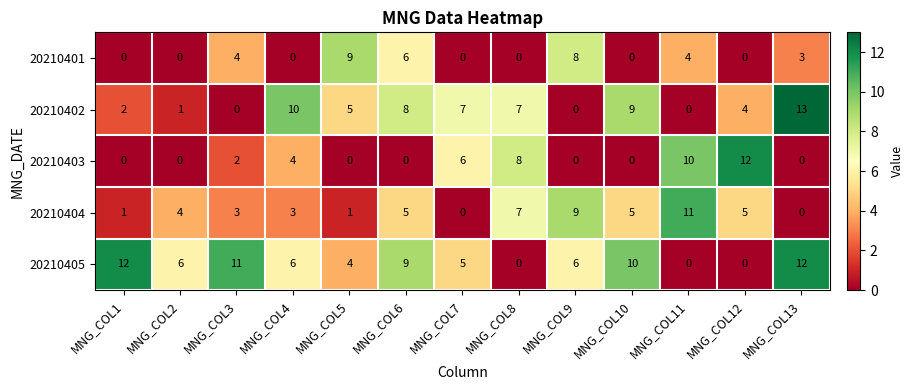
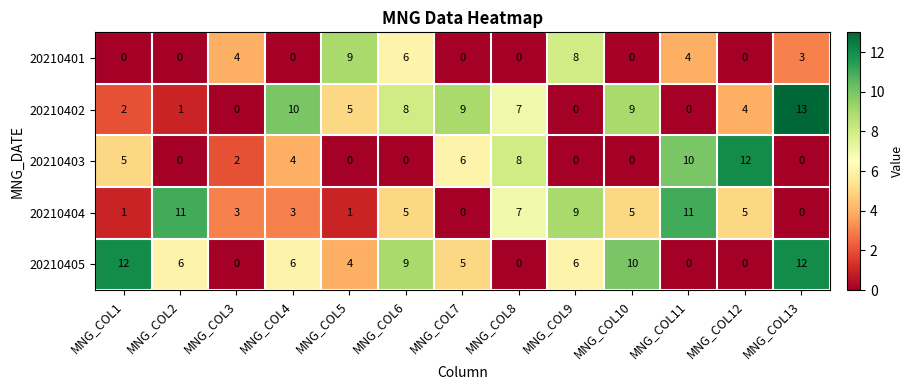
  {
    "20210401": {
      "MNG_COL1": 0,
      "MNG_COL2": 0,
      "MNG_COL3": 4,
      "MNG_COL4": 0,
      "MNG_COL5": 9,
      "MNG_COL6": 6,
      "MNG_COL7": 0,
      "MNG_COL8": 0,
      "MNG_COL9": 8,
      "MNG_COL10": 0,
      "MNG_COL11": 4,
      "MNG_COL12": 0,
      "MNG_COL13": 3
    },
    "20210402": {
      "MNG_COL1": 2,
      "MNG_COL2": 1,
      "MNG_COL3": 0,
      "MNG_COL4": 10,
      "MNG_COL5": 5,
      "MNG_COL6": 8,
-     "MNG_COL7": 7,
+     "MNG_COL7": 9,
      "MNG_COL8": 7,
      "MNG_COL9": 0,
      "MNG_COL10": 9,
      "MNG_COL11": 0,
      "MNG_COL12": 4,
      "MNG_COL13": 13
    },
    "20210403": {
-     "MNG_COL1": 0,
+     "MNG_COL1": 5,
      "MNG_COL2": 0,
      "MNG_COL3": 2,
      "MNG_COL4": 4,
      "MNG_COL5": 0,
      "MNG_COL6": 0,
      "MNG_COL7": 6,
      "MNG_COL8": 8,
      "MNG_COL9": 0,
      "MNG_COL10": 0,
      "MNG_COL11": 10,
      "MNG_COL12": 12,
      "MNG_COL13": 0
    },
    "20210404": {
      "MNG_COL1": 1,
-     "MNG_COL2": 4,
+     "MNG_COL2": 11,
      "MNG_COL3": 3,
      "MNG_COL4": 3,
      "MNG_COL5": 1,
      "MNG_COL6": 5,
      "MNG_COL7": 0,
      "MNG_COL8": 7,
      "MNG_COL9": 9,
      "MNG_COL10": 5,
      "MNG_COL11": 11,
      "MNG_COL12": 5,
      "MNG_COL13": 0
    },
    "20210405": {
      "MNG_COL1": 12,
      "MNG_COL2": 6,
-     "MNG_COL3": 11,
+     "MNG_COL3": 0,
      "MNG_COL4": 6,
      "MNG_COL5": 4,
      "MNG_COL6": 9,
      "MNG_COL7": 5,
      "MNG_COL8": 0,
      "MNG_COL9": 6,
      "MNG_COL10": 10,
      "MNG_COL11": 0,
      "MNG_COL12": 0,
      "MNG_COL13": 12
    }
  }
